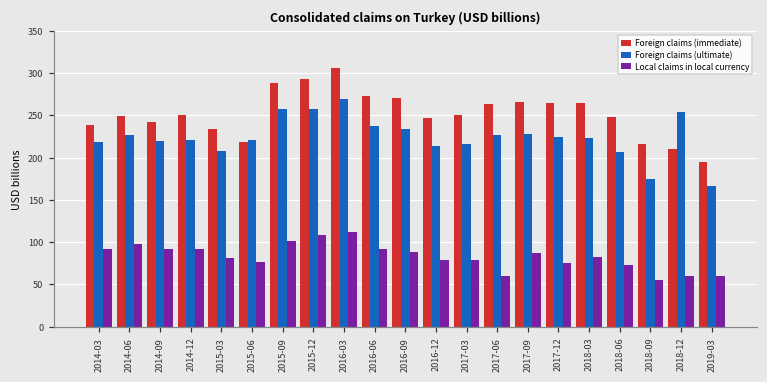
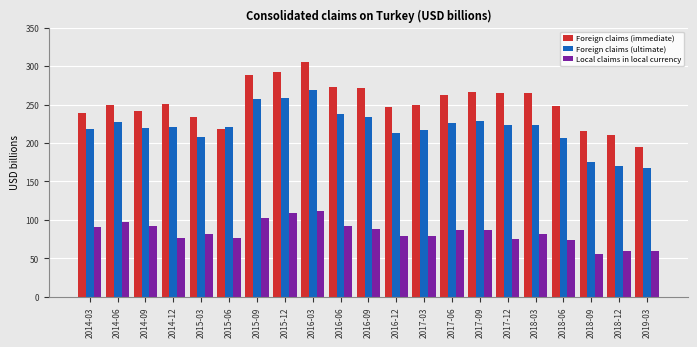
  {
    "Foreign claims (immediate)": {
      "2014-03": 240,
      "2014-06": 250,
      "2014-09": 240,
      "2014-12": 250,
      "2015-03": 230,
      "2015-06": 220,
      "2015-09": 290,
      "2015-12": 290,
      "2016-03": 310,
      "2016-06": 270,
      "2016-09": 270,
      "2016-12": 250,
      "2017-03": 250,
      "2017-06": 260,
      "2017-09": 270,
      "2017-12": 260,
      "2018-03": 260,
      "2018-06": 250,
      "2018-09": 220,
      "2018-12": 210,
      "2019-03": 190
    },
    "Foreign claims (ultimate)": {
      "2014-03": 220,
      "2014-06": 230,
      "2014-09": 220,
      "2014-12": 220,
      "2015-03": 210,
      "2015-06": 220,
      "2015-09": 260,
      "2015-12": 260,
      "2016-03": 270,
      "2016-06": 240,
      "2016-09": 230,
      "2016-12": 210,
      "2017-03": 220,
      "2017-06": 230,
      "2017-09": 230,
      "2017-12": 220,
      "2018-03": 220,
      "2018-06": 210,
      "2018-09": 180,
-     "2018-12": 250,
+     "2018-12": 170,
      "2019-03": 170
    },
    "Local claims in local currency": {
      "2014-03": 90,
      "2014-06": 100,
      "2014-09": 90,
-     "2014-12": 90,
+     "2014-12": 80,
      "2015-03": 80,
      "2015-06": 80,
      "2015-09": 100,
      "2015-12": 110,
      "2016-03": 110,
      "2016-06": 90,
      "2016-09": 90,
      "2016-12": 80,
      "2017-03": 80,
-     "2017-06": 60,
+     "2017-06": 90,
      "2017-09": 90,
      "2017-12": 80,
      "2018-03": 80,
      "2018-06": 70,
      "2018-09": 60,
      "2018-12": 60,
      "2019-03": 60
    }
  }
